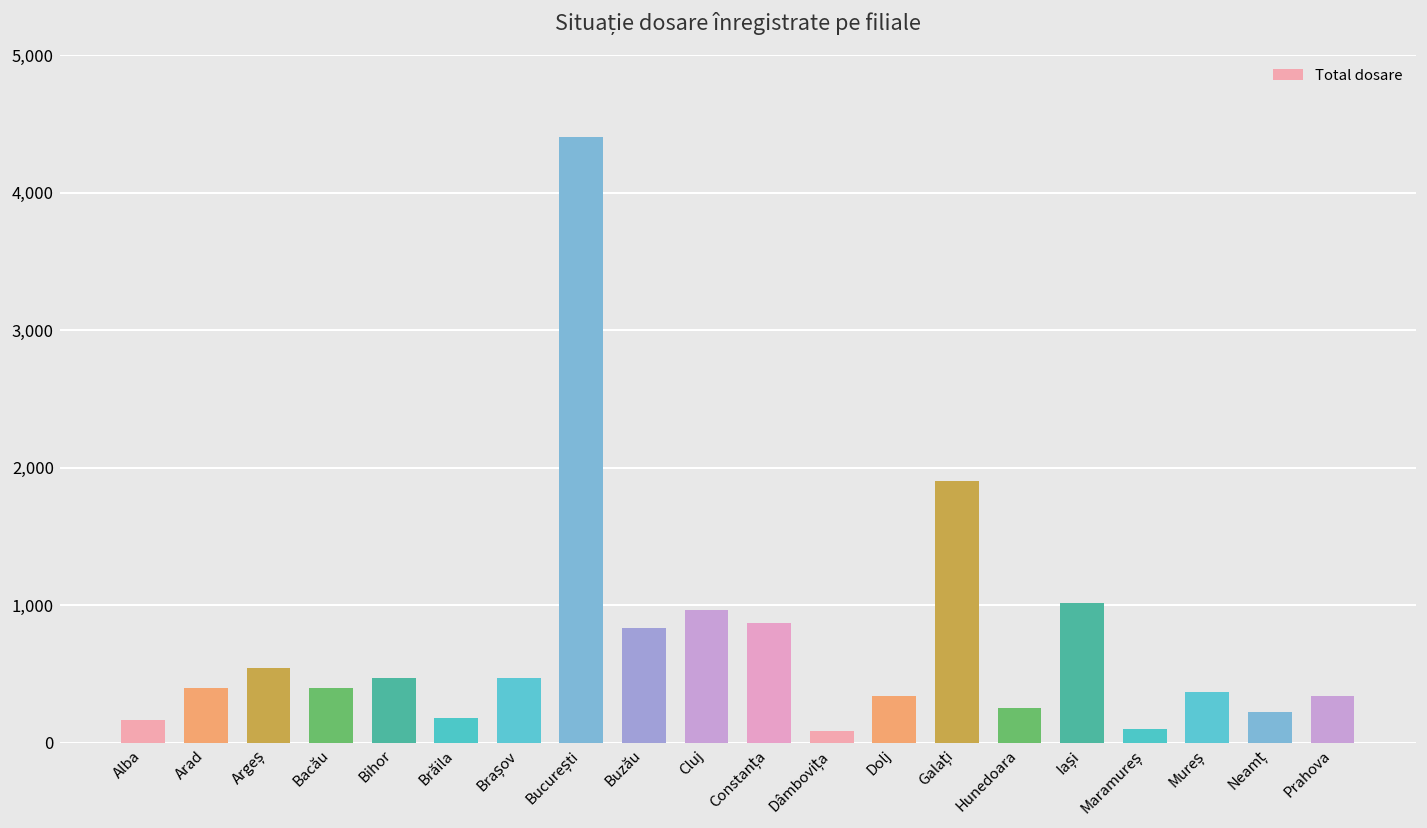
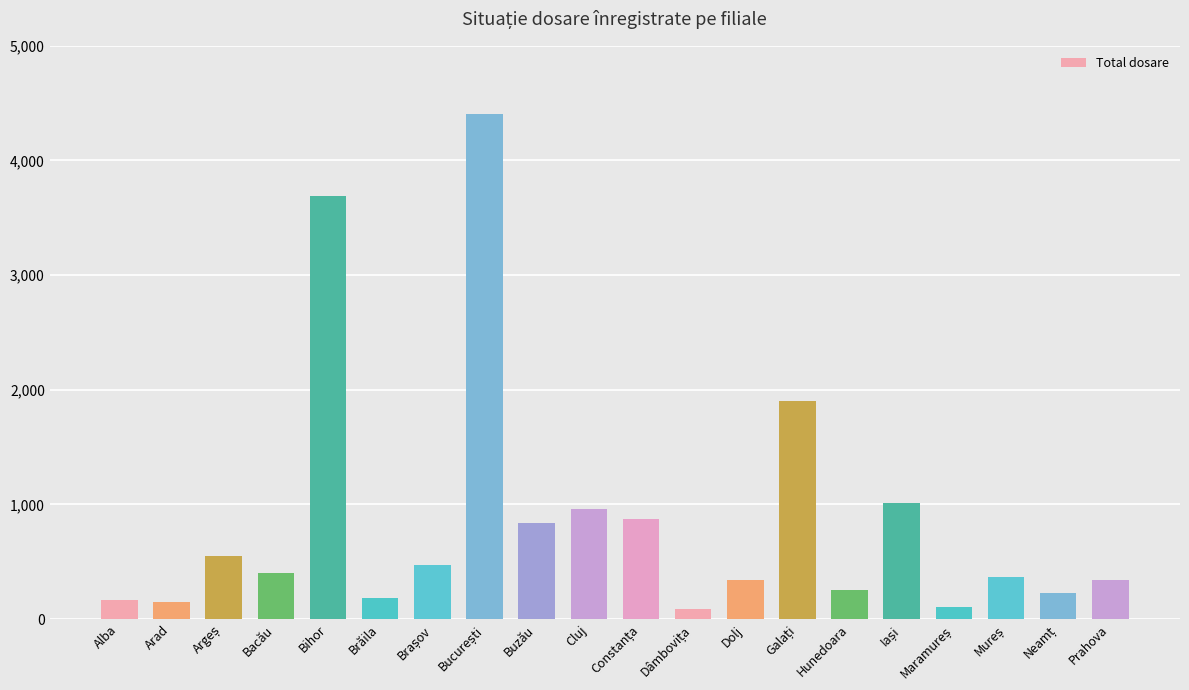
  {
    "Alba": "170",
-   "Arad": "400",
+   "Arad": "150",
    "Argeș": "550",
    "Bacău": "400",
-   "Bihor": "470",
+   "Bihor": "3,690",
    "Brăila": "180",
    "Brașov": "470",
    "București": "4,400",
    "Buzău": "830",
    "Cluj": "960",
    "Constanța": "870",
    "Dâmbovița": "90",
    "Dolj": "340",
    "Galați": "1,900",
    "Hunedoara": "260",
    "Iași": "1,020",
    "Maramureș": "100",
    "Mureș": "370",
    "Neamț": "220",
    "Prahova": "340"
  }
